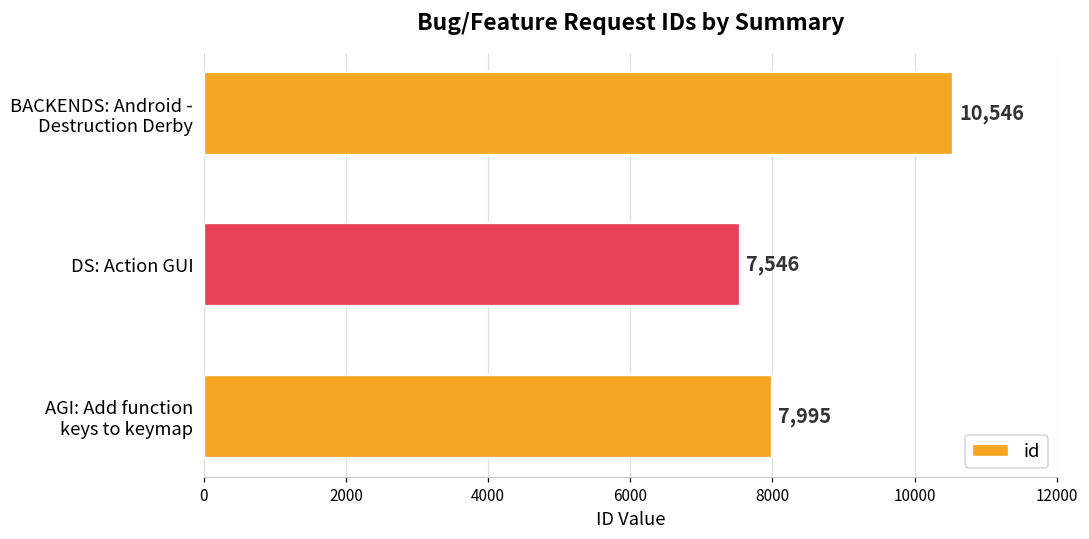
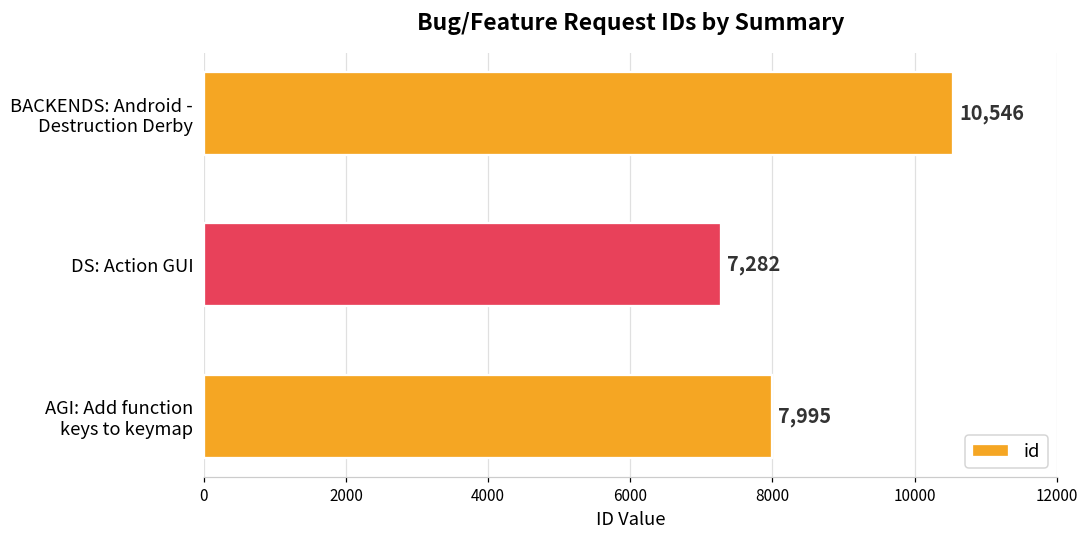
  {
    "BACKENDS: Android - Destruction Derby": "10,546",
-   "DS: Action GUI": "7,546",
+   "DS: Action GUI": "7,282",
    "AGI: Add function keys to keymap": "7,995"
  }
